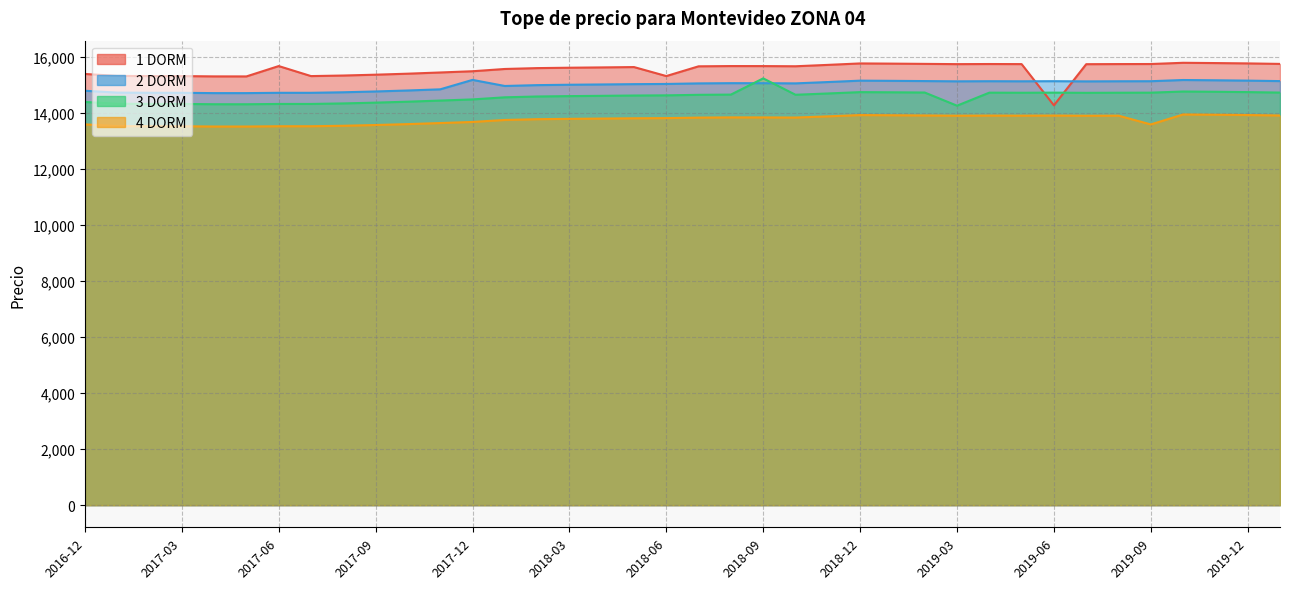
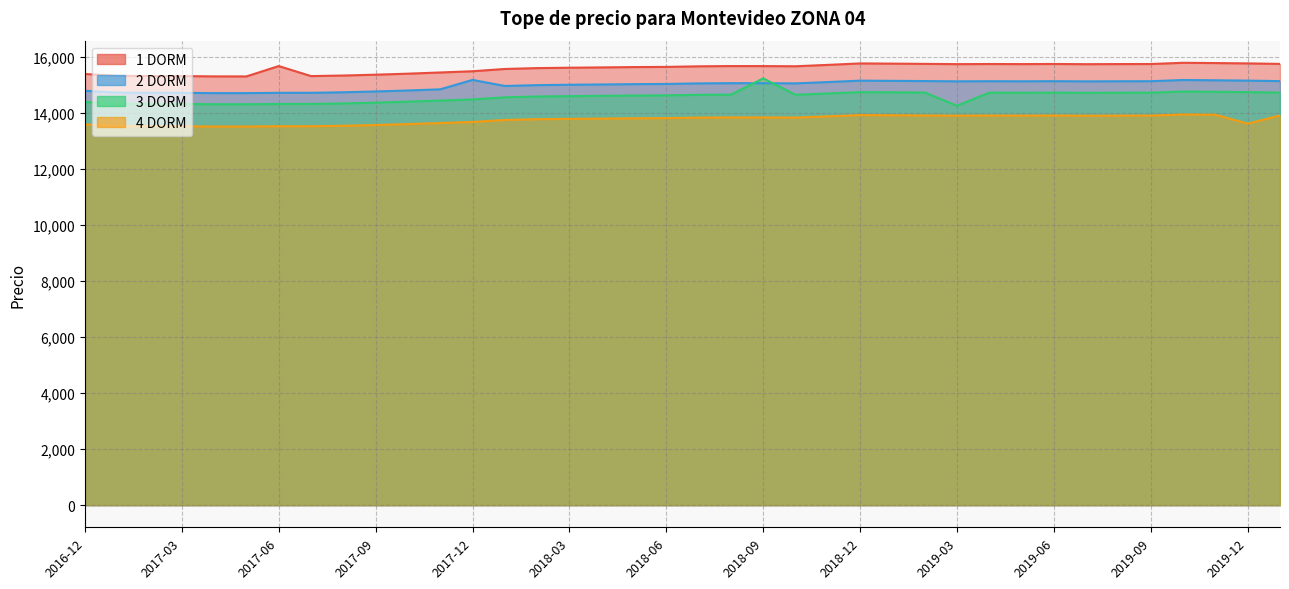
  {
    "1 DORM": {
      "2016-12": "15,400",
      "2017-06": "15,700",
      "2017-09": "15,400",
      "2017-12": "15,500",
      "2018-03": "15,600",
-     "2018-06": "15,300",
+     "2018-06": "15,700",
      "2018-09": "15,700",
      "2018-12": "15,800",
      "2019-03": "15,800",
-     "2019-06": "14,300",
+     "2019-06": "15,800",
      "2019-09": "15,800",
      "2019-12": "15,800"
    },
    "2 DORM": {
      "2016-12": "14,800",
      "2017-06": "14,700",
      "2017-09": "14,800",
      "2017-12": "15,200",
      "2018-03": "15,000",
      "2018-06": "15,000",
      "2018-09": "15,100",
      "2018-12": "15,200",
      "2019-03": "15,100",
      "2019-06": "15,100",
      "2019-09": "15,100",
      "2019-12": "15,200"
    },
    "3 DORM": {
      "2016-12": "14,400",
      "2017-06": "14,300",
      "2017-09": "14,400",
      "2017-12": "14,500",
      "2018-03": "14,600",
      "2018-06": "14,600",
      "2018-09": "15,200",
      "2018-12": "14,800",
      "2019-03": "14,300",
      "2019-06": "14,700",
      "2019-09": "14,700",
      "2019-12": "14,800"
    },
    "4 DORM": {
      "2016-12": "13,600",
      "2017-06": "13,500",
      "2017-09": "13,600",
      "2017-12": "13,700",
      "2018-03": "13,800",
      "2018-06": "13,800",
      "2018-09": "13,800",
      "2018-12": "13,900",
      "2019-03": "13,900",
      "2019-06": "13,900",
-     "2019-09": "13,600",
-     "2019-12": "13,900"
+     "2019-09": "13,900",
+     "2019-12": "13,600"
    }
  }
